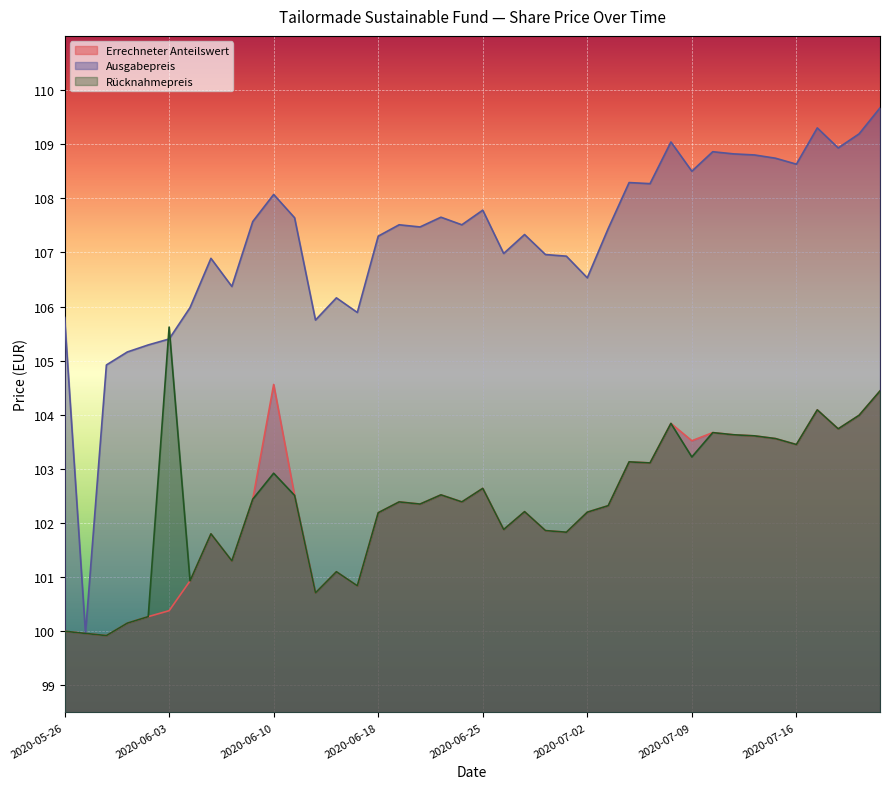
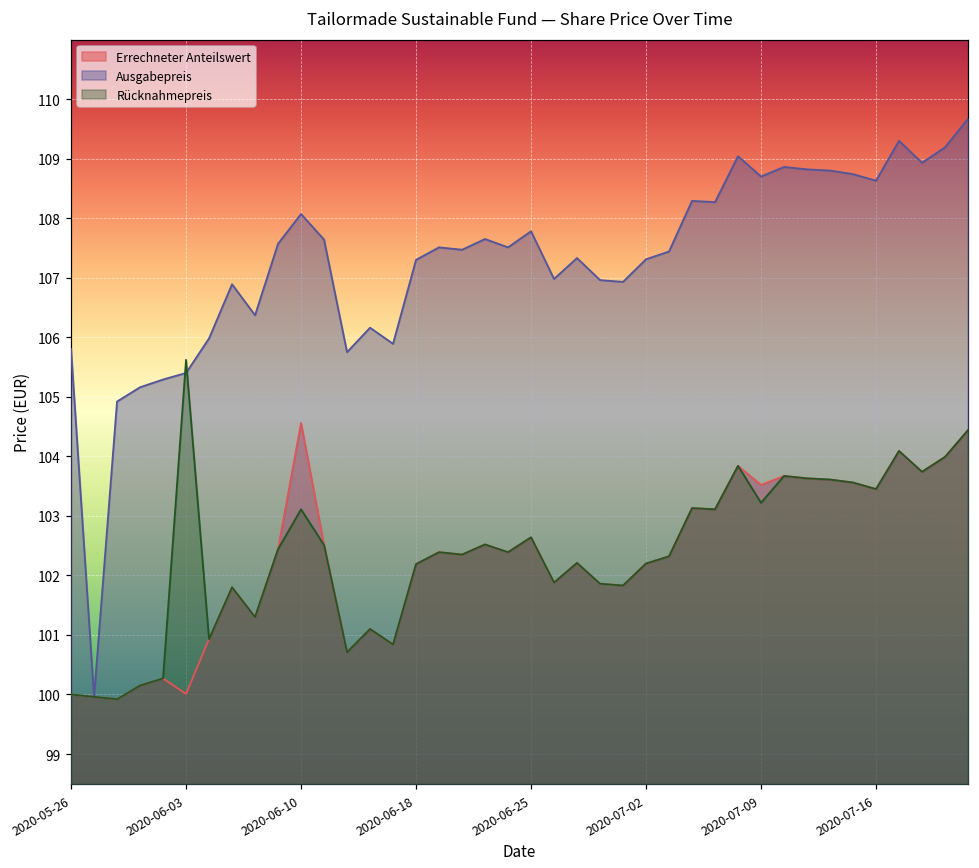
  {
    "Errechneter Anteilswert": {
-     "2020-06-03": 100.4,
+     "2020-06-03": 100.0,
      "2020-06-10": 104.6,
      "2020-07-09": 103.5
    },
    "Ausgabepreis": {
      "2020-05-26": 105.8,
      "2020-06-03": 105.4,
      "2020-06-10": 108.1,
      "2020-06-18": 107.3,
      "2020-06-25": 107.8,
-     "2020-07-02": 106.5,
-     "2020-07-09": 108.5,
+     "2020-07-02": 107.3,
+     "2020-07-09": 108.7,
      "2020-07-16": 108.6
    },
    "Rücknahmepreis": {
      "2020-06-03": 105.6,
-     "2020-06-10": 102.9,
+     "2020-06-10": 103.1,
      "2020-07-09": 103.2
    }
  }
